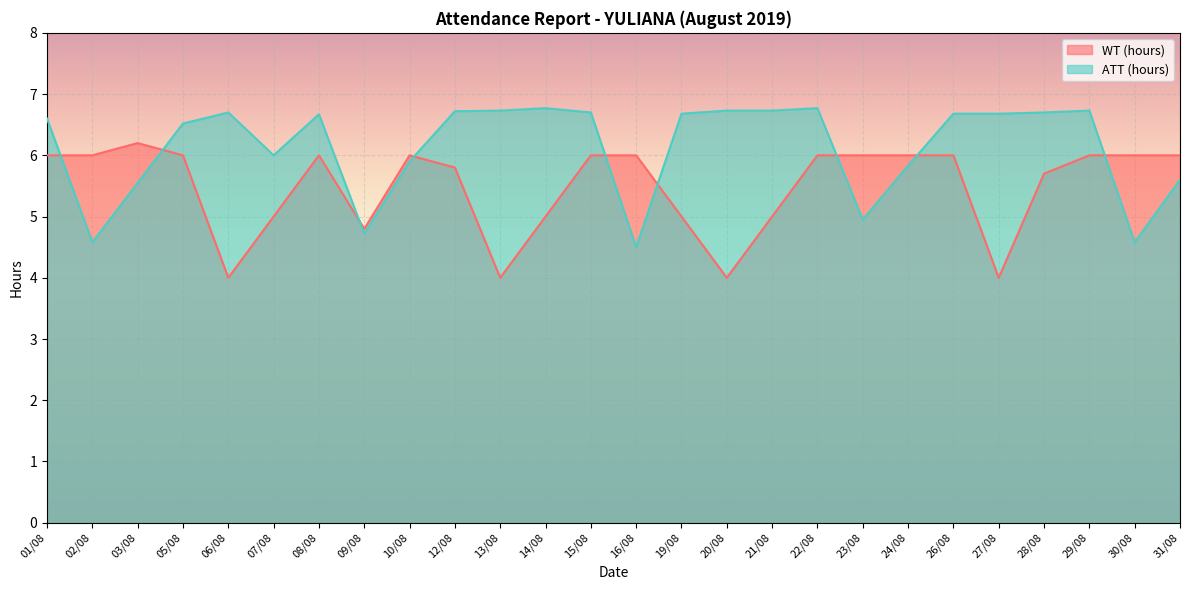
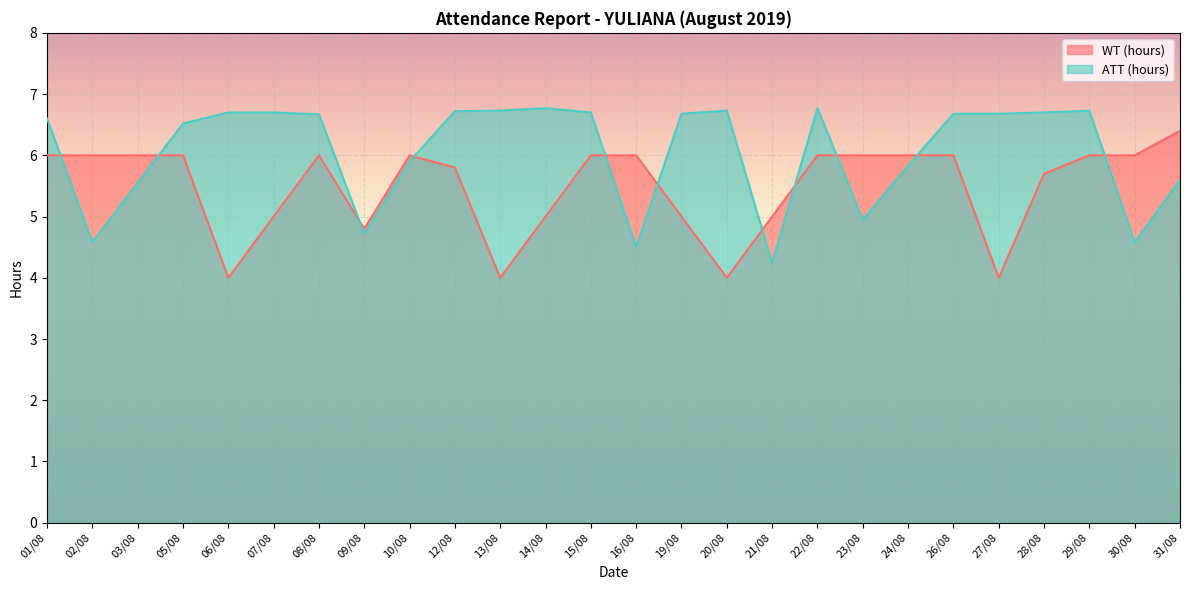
  {
    "WT (hours)": {
      "01/08": 6.0,
      "02/08": 6.0,
-     "03/08": 6.2,
+     "03/08": 6.0,
      "05/08": 6.0,
      "06/08": 4.0,
      "07/08": 5.0,
      "08/08": 6.0,
      "09/08": 4.8,
      "10/08": 6.0,
      "12/08": 5.8,
      "13/08": 4.0,
      "14/08": 5.0,
      "15/08": 6.0,
      "16/08": 6.0,
      "19/08": 5.0,
      "20/08": 4.0,
      "21/08": 5.0,
      "22/08": 6.0,
      "23/08": 6.0,
      "24/08": 6.0,
      "26/08": 6.0,
      "27/08": 4.0,
      "28/08": 5.7,
      "29/08": 6.0,
      "30/08": 6.0,
-     "31/08": 6.0
+     "31/08": 6.4
    },
    "ATT (hours)": {
      "01/08": 6.6,
      "02/08": 4.6,
      "03/08": 5.6,
      "05/08": 6.5,
      "06/08": 6.7,
-     "07/08": 6.0,
+     "07/08": 6.7,
      "08/08": 6.7,
      "09/08": 4.7,
      "10/08": 5.9,
      "12/08": 6.7,
      "13/08": 6.7,
      "14/08": 6.8,
      "15/08": 6.7,
      "16/08": 4.5,
      "19/08": 6.7,
      "20/08": 6.7,
-     "21/08": 6.7,
+     "21/08": 4.2,
      "22/08": 6.8,
      "23/08": 5.0,
      "24/08": 5.8,
      "26/08": 6.7,
      "27/08": 6.7,
      "28/08": 6.7,
      "29/08": 6.7,
      "30/08": 4.6,
      "31/08": 5.6
    }
  }
